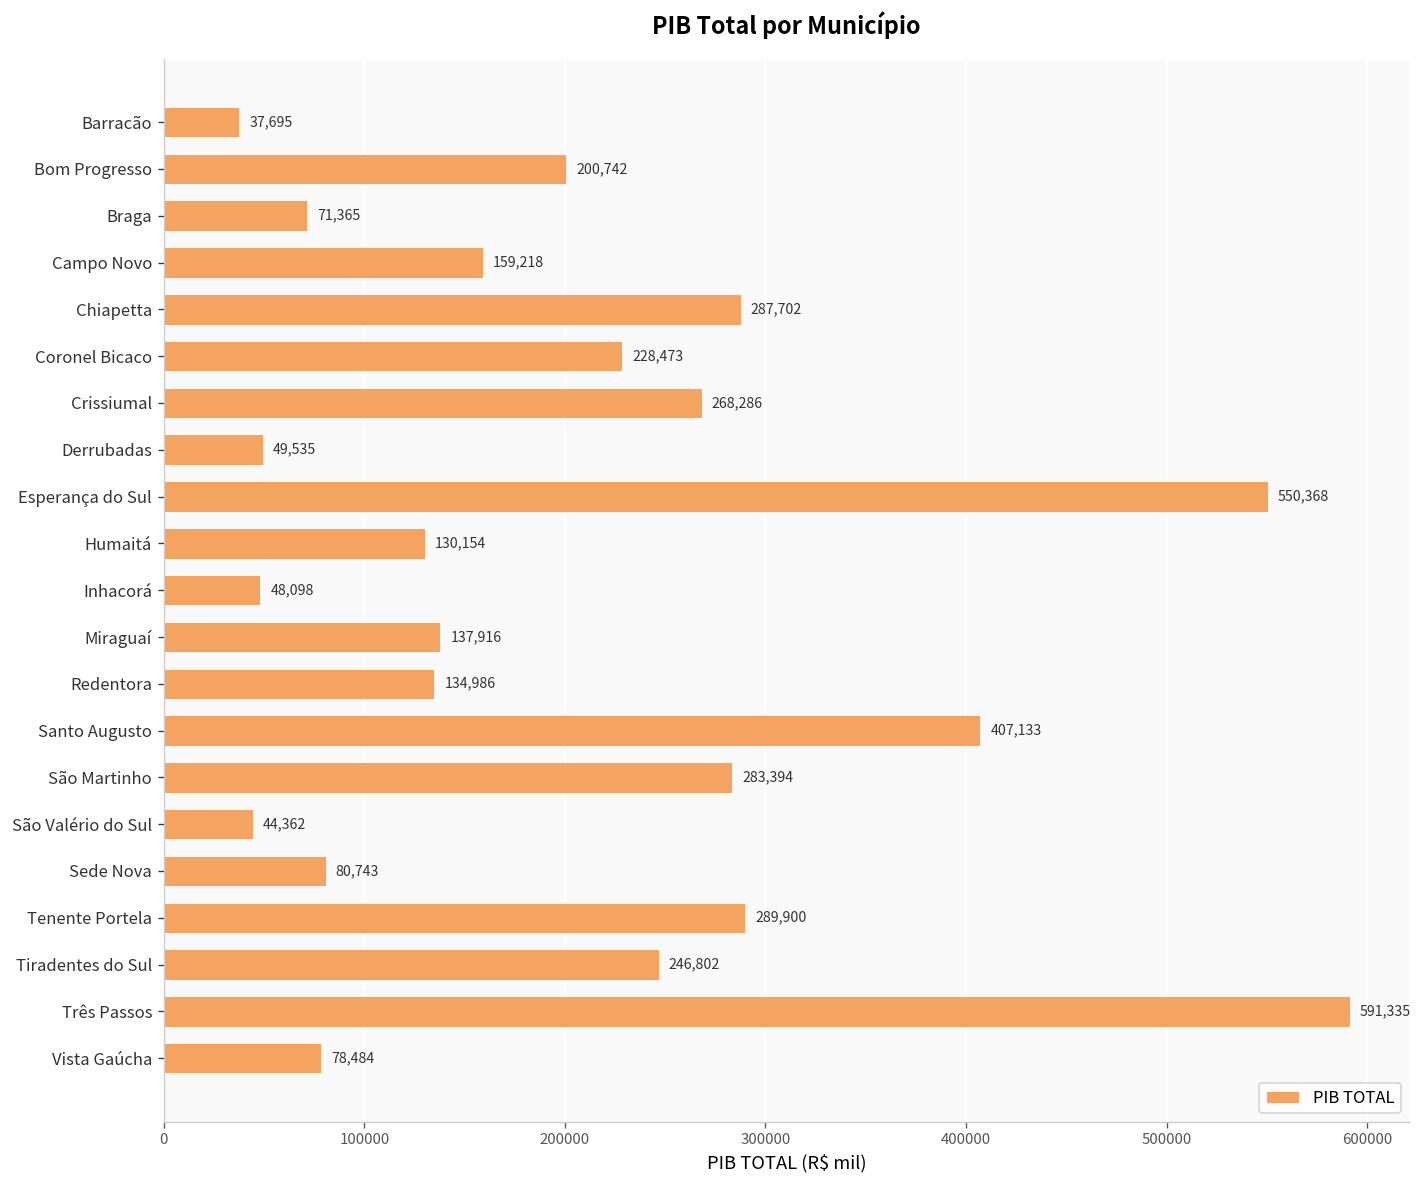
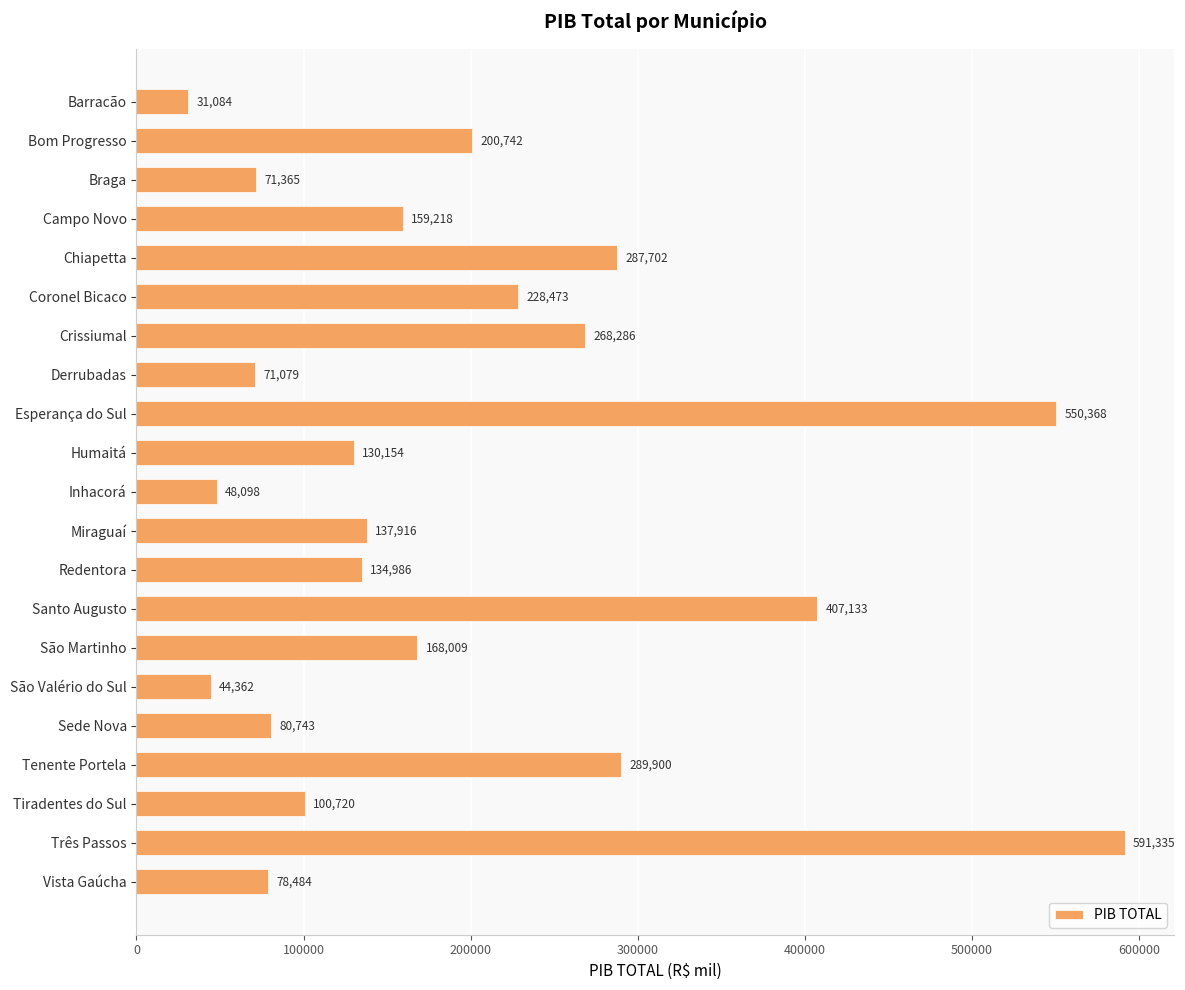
  {
-   "Barracão": "37,695",
+   "Barracão": "31,084",
    "Bom Progresso": "200,742",
    "Braga": "71,365",
    "Campo Novo": "159,218",
    "Chiapetta": "287,702",
    "Coronel Bicaco": "228,473",
    "Crissiumal": "268,286",
-   "Derrubadas": "49,535",
+   "Derrubadas": "71,079",
    "Esperança do Sul": "550,368",
    "Humaitá": "130,154",
    "Inhacorá": "48,098",
    "Miraguaí": "137,916",
    "Redentora": "134,986",
    "Santo Augusto": "407,133",
-   "São Martinho": "283,394",
+   "São Martinho": "168,009",
    "São Valério do Sul": "44,362",
    "Sede Nova": "80,743",
    "Tenente Portela": "289,900",
-   "Tiradentes do Sul": "246,802",
+   "Tiradentes do Sul": "100,720",
    "Três Passos": "591,335",
    "Vista Gaúcha": "78,484"
  }
